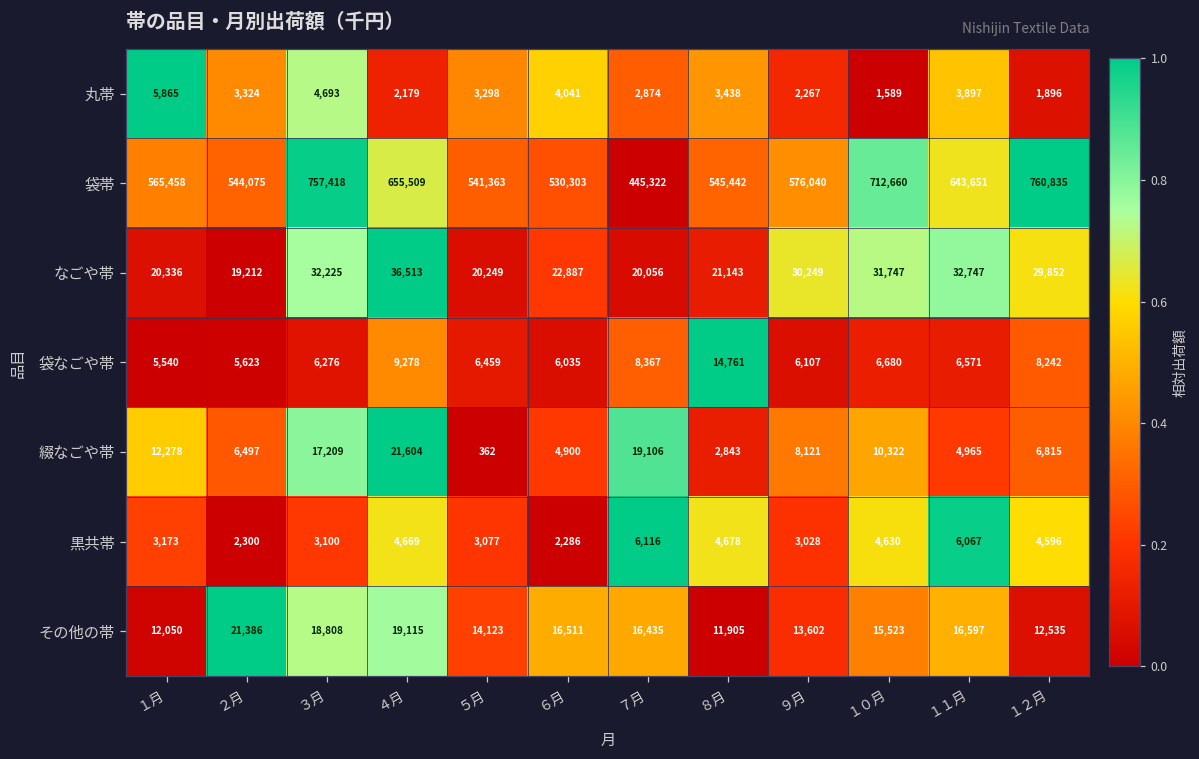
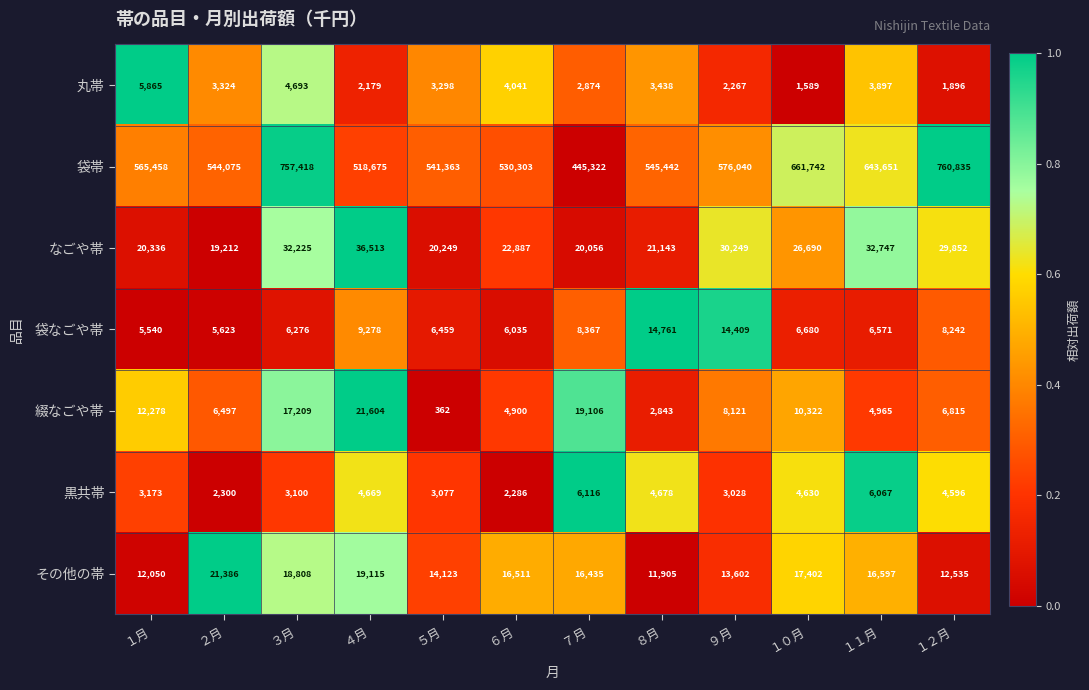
  {
    "丸帯": {
      "１月": "5,865",
      "２月": "3,324",
      "３月": "4,693",
      "４月": "2,179",
      "５月": "3,298",
      "６月": "4,041",
      "７月": "2,874",
      "８月": "3,438",
      "９月": "2,267",
      "１０月": "1,589",
      "１１月": "3,897",
      "１２月": "1,896"
    },
    "袋帯": {
      "１月": "565,458",
      "２月": "544,075",
      "３月": "757,418",
-     "４月": "655,509",
+     "４月": "518,675",
      "５月": "541,363",
      "６月": "530,303",
      "７月": "445,322",
      "８月": "545,442",
      "９月": "576,040",
-     "１０月": "712,660",
+     "１０月": "661,742",
      "１１月": "643,651",
      "１２月": "760,835"
    },
    "なごや帯": {
      "１月": "20,336",
      "２月": "19,212",
      "３月": "32,225",
      "４月": "36,513",
      "５月": "20,249",
      "６月": "22,887",
      "７月": "20,056",
      "８月": "21,143",
      "９月": "30,249",
-     "１０月": "31,747",
+     "１０月": "26,690",
      "１１月": "32,747",
      "１２月": "29,852"
    },
    "袋なごや帯": {
      "１月": "5,540",
      "２月": "5,623",
      "３月": "6,276",
      "４月": "9,278",
      "５月": "6,459",
      "６月": "6,035",
      "７月": "8,367",
      "８月": "14,761",
-     "９月": "6,107",
+     "９月": "14,409",
      "１０月": "6,680",
      "１１月": "6,571",
      "１２月": "8,242"
    },
    "綴なごや帯": {
      "１月": "12,278",
      "２月": "6,497",
      "３月": "17,209",
      "４月": "21,604",
      "５月": "362",
      "６月": "4,900",
      "７月": "19,106",
      "８月": "2,843",
      "９月": "8,121",
      "１０月": "10,322",
      "１１月": "4,965",
      "１２月": "6,815"
    },
    "黒共帯": {
      "１月": "3,173",
      "２月": "2,300",
      "３月": "3,100",
      "４月": "4,669",
      "５月": "3,077",
      "６月": "2,286",
      "７月": "6,116",
      "８月": "4,678",
      "９月": "3,028",
      "１０月": "4,630",
      "１１月": "6,067",
      "１２月": "4,596"
    },
    "その他の帯": {
      "１月": "12,050",
      "２月": "21,386",
      "３月": "18,808",
      "４月": "19,115",
      "５月": "14,123",
      "６月": "16,511",
      "７月": "16,435",
      "８月": "11,905",
      "９月": "13,602",
-     "１０月": "15,523",
+     "１０月": "17,402",
      "１１月": "16,597",
      "１２月": "12,535"
    }
  }
